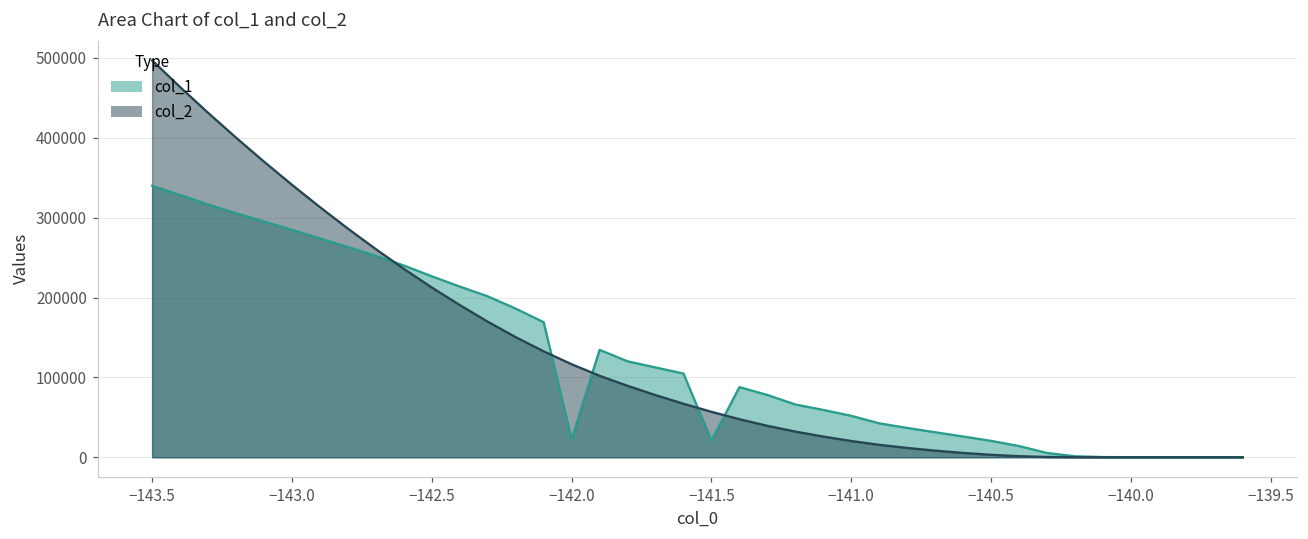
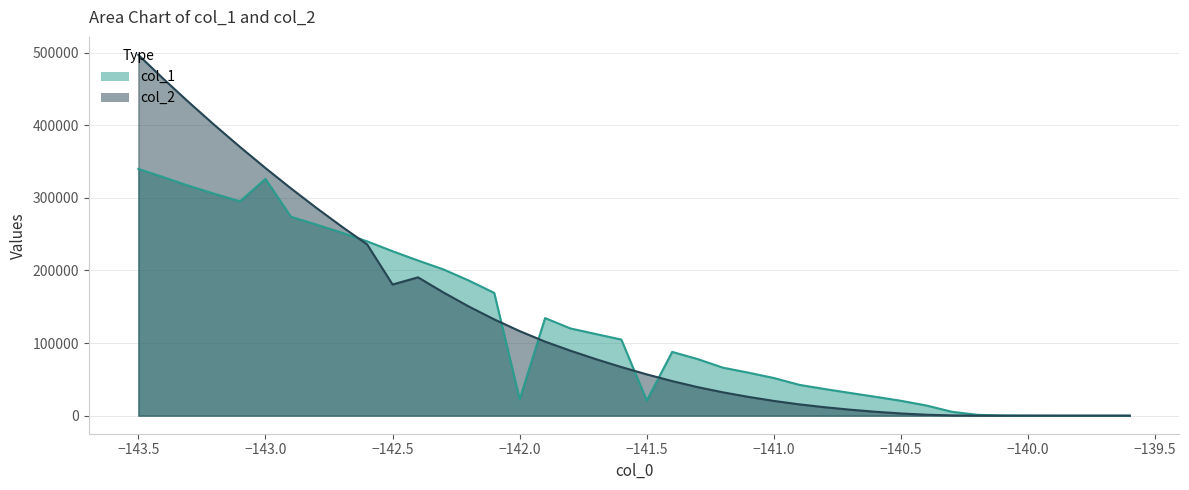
  {
    "col_1": {
      "−143.5": 340000,
-     "−143.0": 280000,
+     "−143.0": 330000,
      "−142.5": 230000,
      "−142.0": 20000,
      "−141.5": 20000,
      "−141.0": 50000,
      "−140.5": 20000
    },
    "col_2": {
      "−143.5": 500000,
      "−143.0": 340000,
-     "−142.5": 210000,
+     "−142.5": 180000,
      "−142.0": 120000,
      "−141.5": 60000,
      "−141.0": 20000,
      "−140.5": 0
    }
  }
